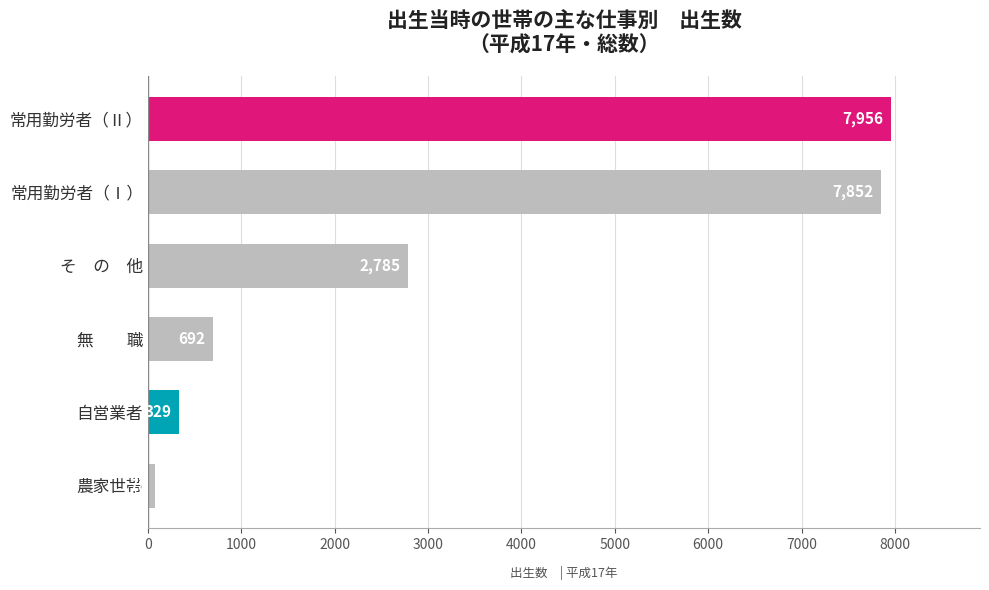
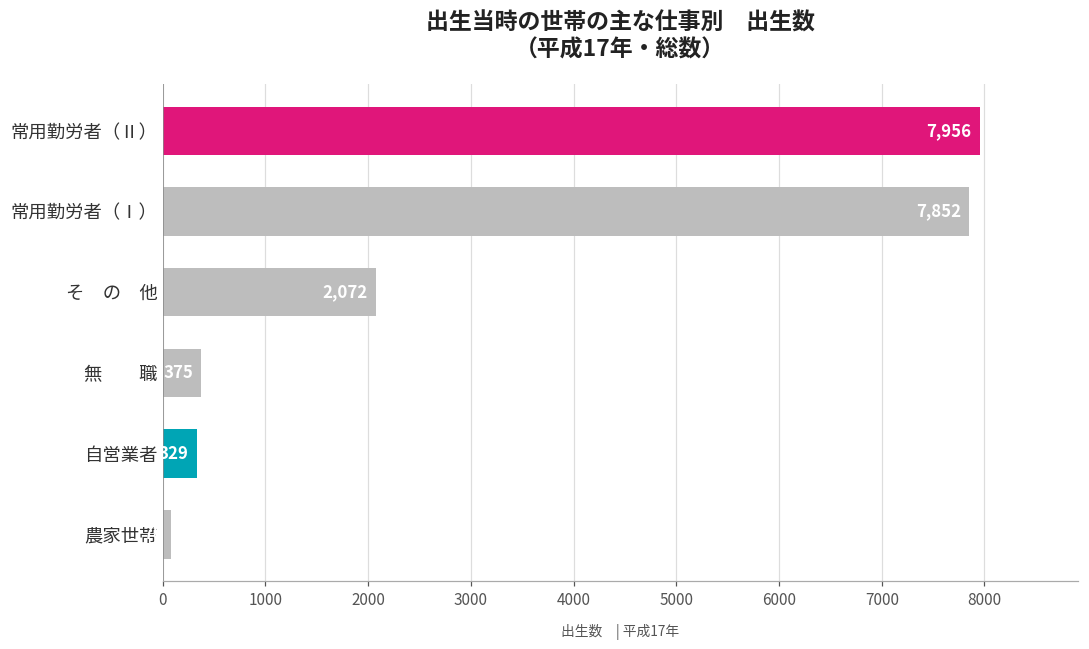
  {
    "常用勤労者（Ⅱ）": "7,956",
    "常用勤労者（Ⅰ）": "7,852",
-   "そ の 他": "2,785",
-   "無 職": "692",
+   "そ の 他": "2,072",
+   "無 職": "375",
    "自営業者": "329"
  }
